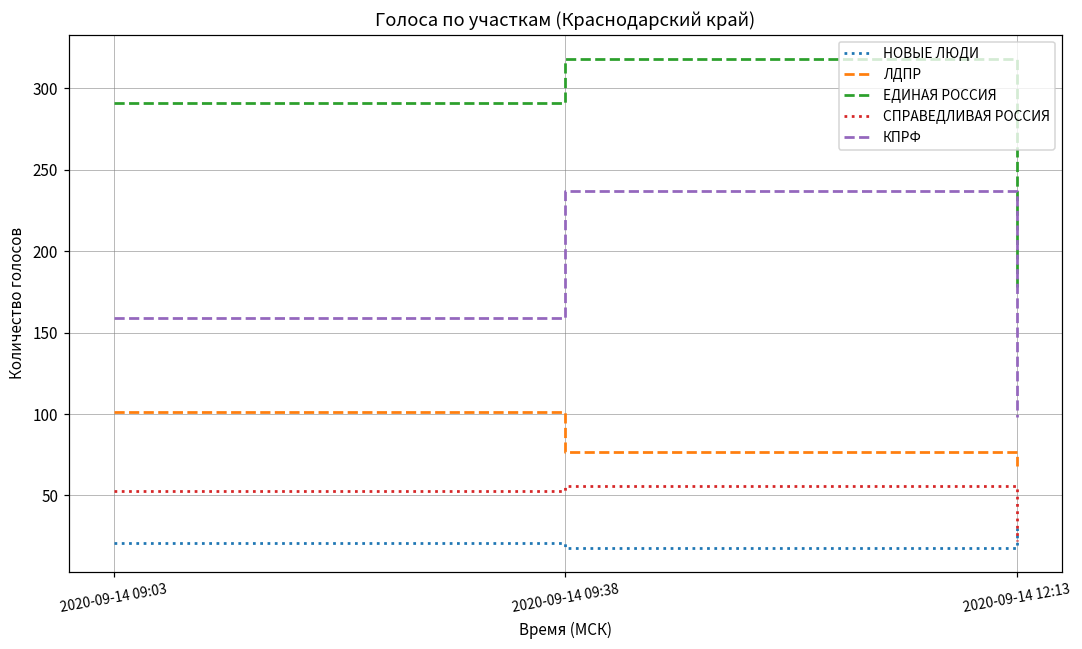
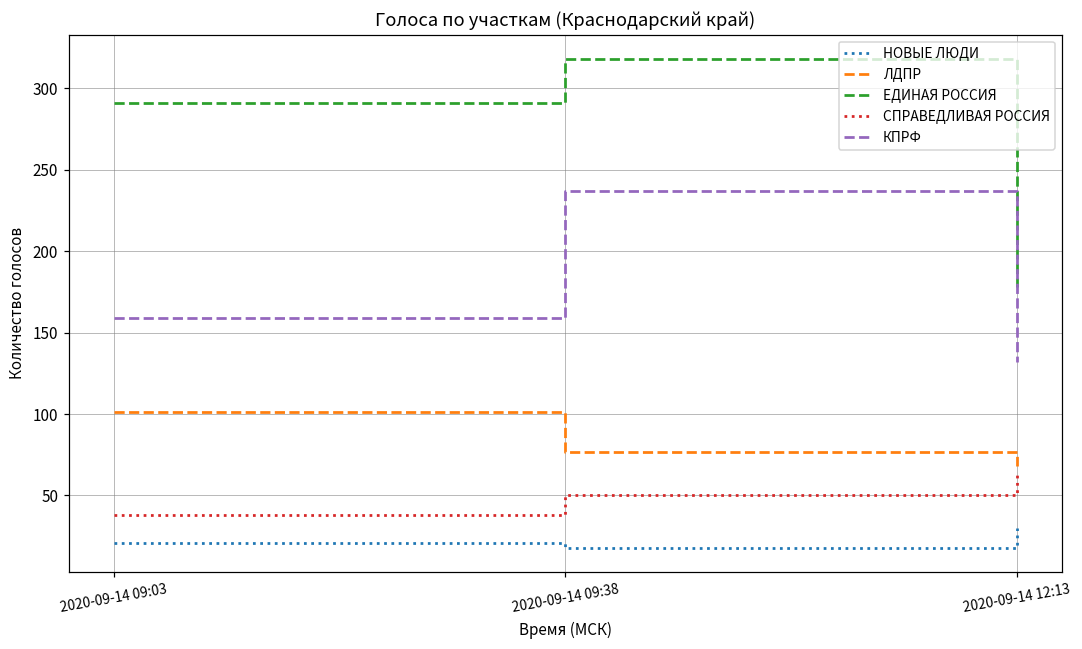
  {
    "НОВЫЕ ЛЮДИ": {
      "2020-09-14 09:03": 21,
      "2020-09-14 09:38": 18,
      "2020-09-14 12:13": 30
    },
    "ЛДПР": {
      "2020-09-14 09:03": 101,
      "2020-09-14 09:38": 77,
      "2020-09-14 12:13": 68
    },
    "ЕДИНАЯ РОССИЯ": {
      "2020-09-14 09:03": 291,
      "2020-09-14 09:38": 318,
      "2020-09-14 12:13": 178
    },
    "СПРАВЕДЛИВАЯ РОССИЯ": {
-     "2020-09-14 09:03": 53,
-     "2020-09-14 09:38": 56,
-     "2020-09-14 12:13": 22
+     "2020-09-14 09:03": 38,
+     "2020-09-14 09:38": 50,
+     "2020-09-14 12:13": 64
    },
    "КПРФ": {
      "2020-09-14 09:03": 159,
      "2020-09-14 09:38": 237,
-     "2020-09-14 12:13": 98
+     "2020-09-14 12:13": 132
    }
  }
